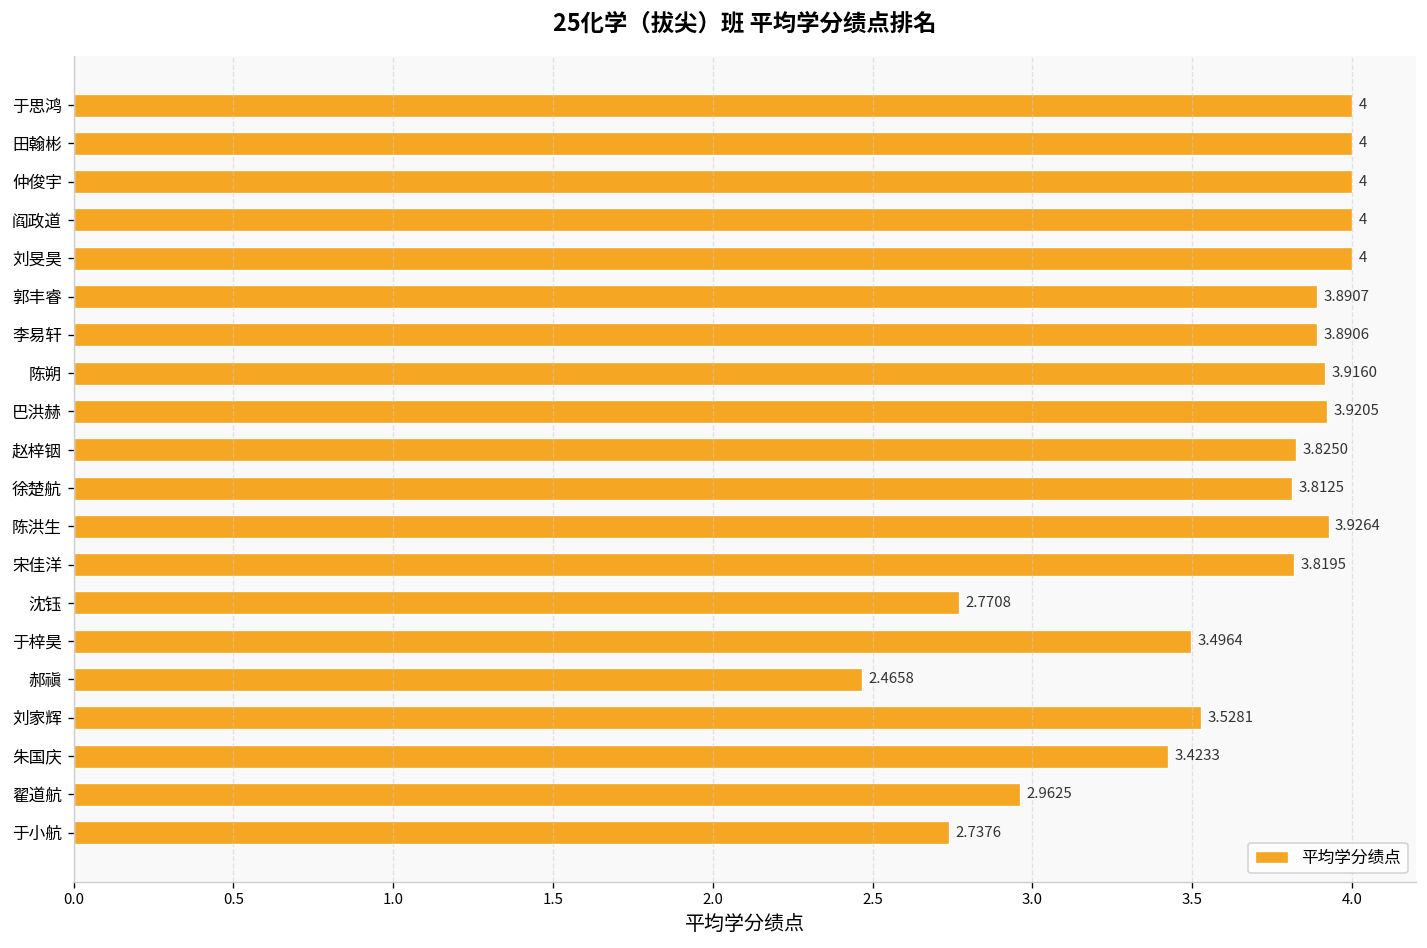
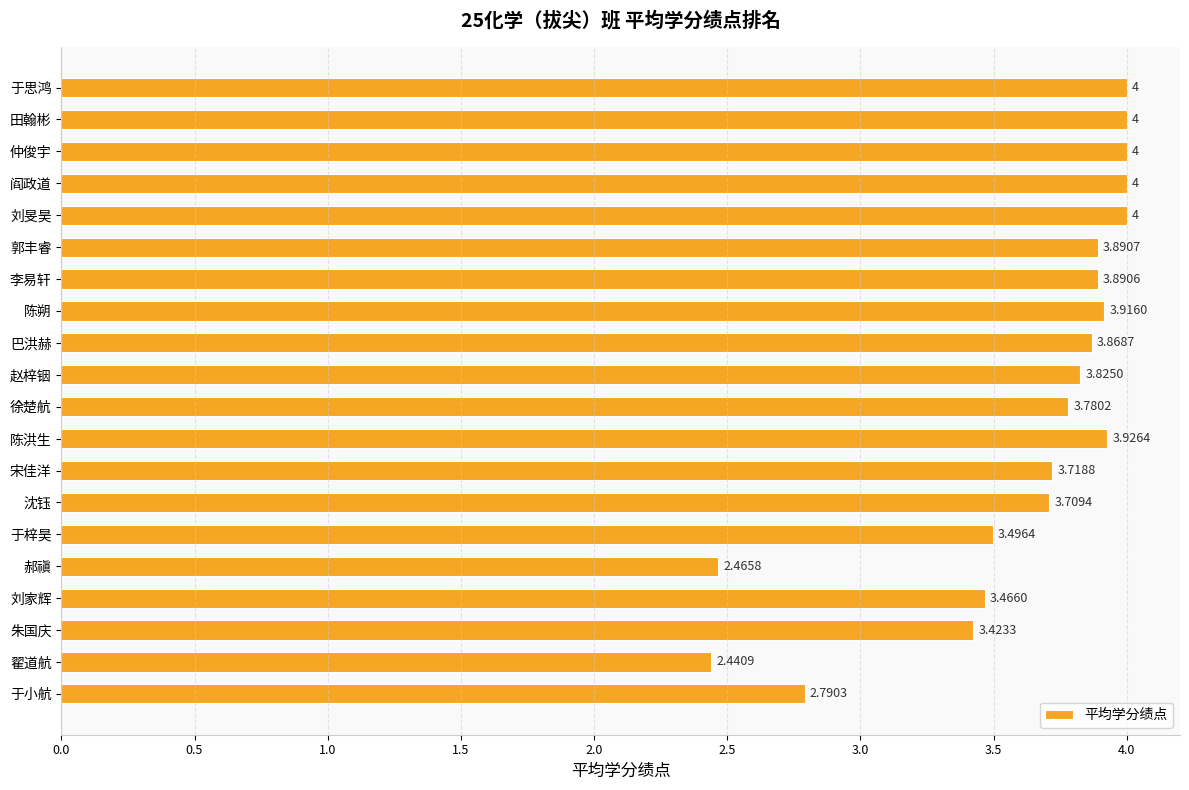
  {
    "于思鸿": 4,
    "田翰彬": 4,
    "仲俊宇": 4,
    "阎政道": 4,
    "刘旻昊": 4,
    "郭丰睿": 3.8907,
    "李易轩": 3.8906,
    "陈朔": 3.9160,
-   "巴洪赫": 3.9205,
+   "巴洪赫": 3.8687,
    "赵梓铟": 3.8250,
-   "徐楚航": 3.8125,
+   "徐楚航": 3.7802,
    "陈洪生": 3.9264,
-   "宋佳洋": 3.8195,
-   "沈钰": 2.7708,
+   "宋佳洋": 3.7188,
+   "沈钰": 3.7094,
    "于梓昊": 3.4964,
    "郝禛": 2.4658,
-   "刘家辉": 3.5281,
+   "刘家辉": 3.4660,
    "朱国庆": 3.4233,
-   "翟道航": 2.9625,
-   "于小航": 2.7376
+   "翟道航": 2.4409,
+   "于小航": 2.7903
  }
